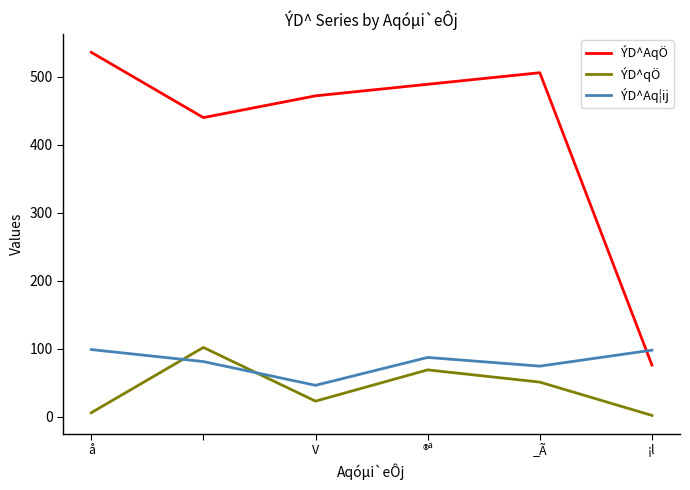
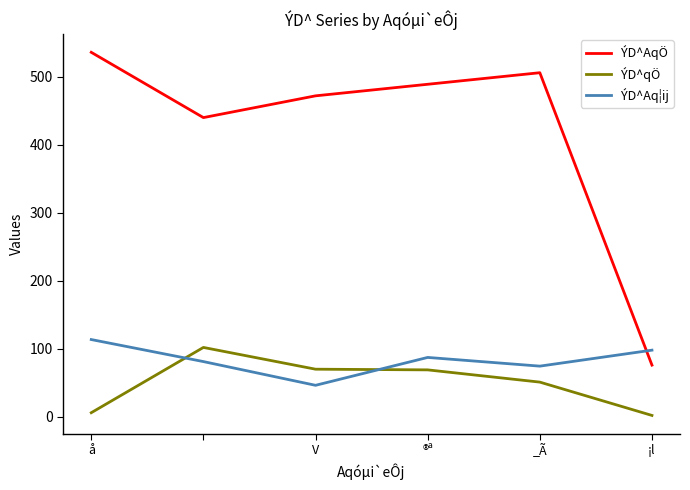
  {
    "ÝD^AqÖ": {
      "å": 540,
      "V": 470,
      "®ª": 490,
      "_Ã": 510,
      "¡l": 80
    },
    "ÝD^qÖ": {
      "å": 10,
-     "V": 20,
+     "V": 70,
      "®ª": 70,
      "_Ã": 50,
      "¡l": 0
    },
    "ÝD^Aq¦ij": {
-     "å": 100,
+     "å": 110,
      "V": 50,
      "®ª": 90,
      "_Ã": 70,
      "¡l": 100
    }
  }
